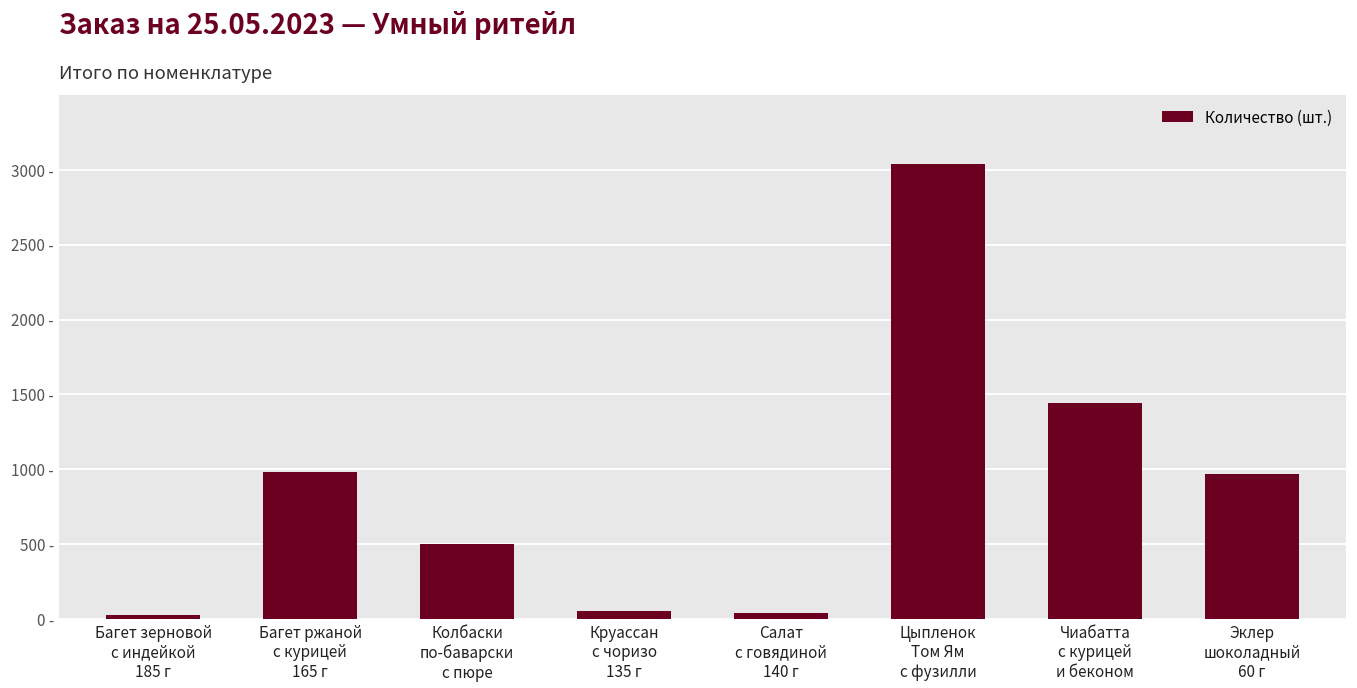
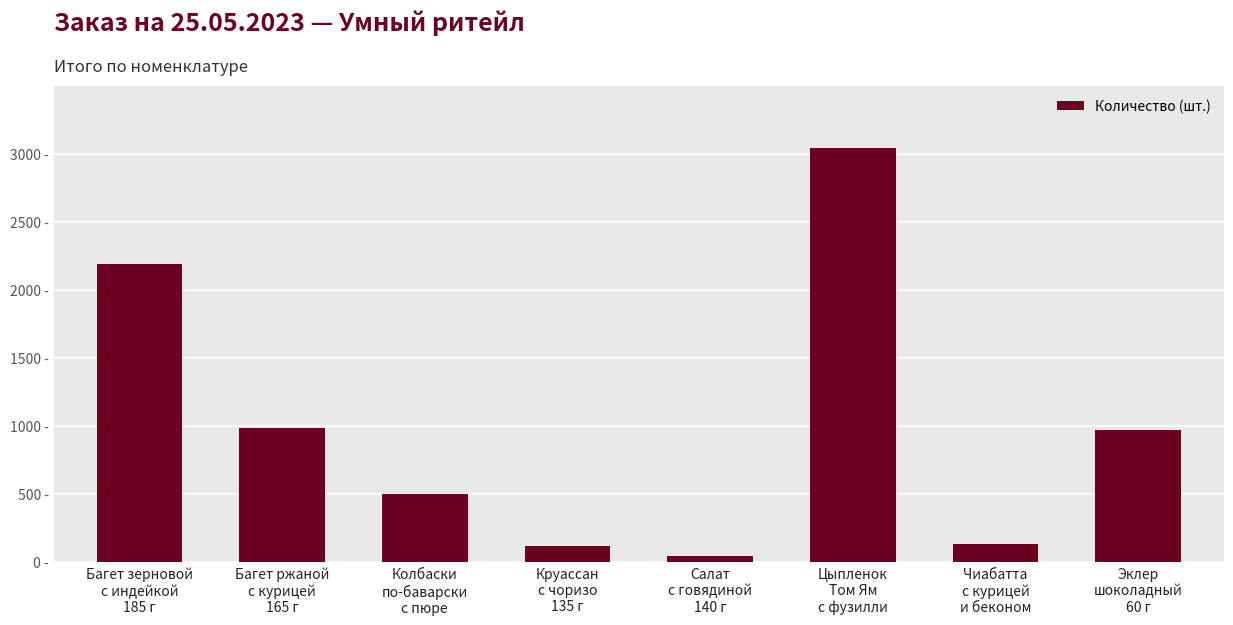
  {
-   "Багет зерновой с индейкой 185 г": "30 -",
+   "Багет зерновой с индейкой 185 г": "2200 -",
    "Багет ржаной с курицей 165 г": "980 -",
    "Колбаски по-баварски с пюре": "500 -",
-   "Круассан с чоризо 135 г": "60 -",
+   "Круассан с чоризо 135 г": "120 -",
    "Салат с говядиной 140 г": "40 -",
    "Цыпленок Том Ям с фузилли": "3040 -",
-   "Чиабатта с курицей и беконом": "1450 -",
+   "Чиабатта с курицей и беконом": "140 -",
    "Эклер шоколадный 60 г": "970 -"
  }
